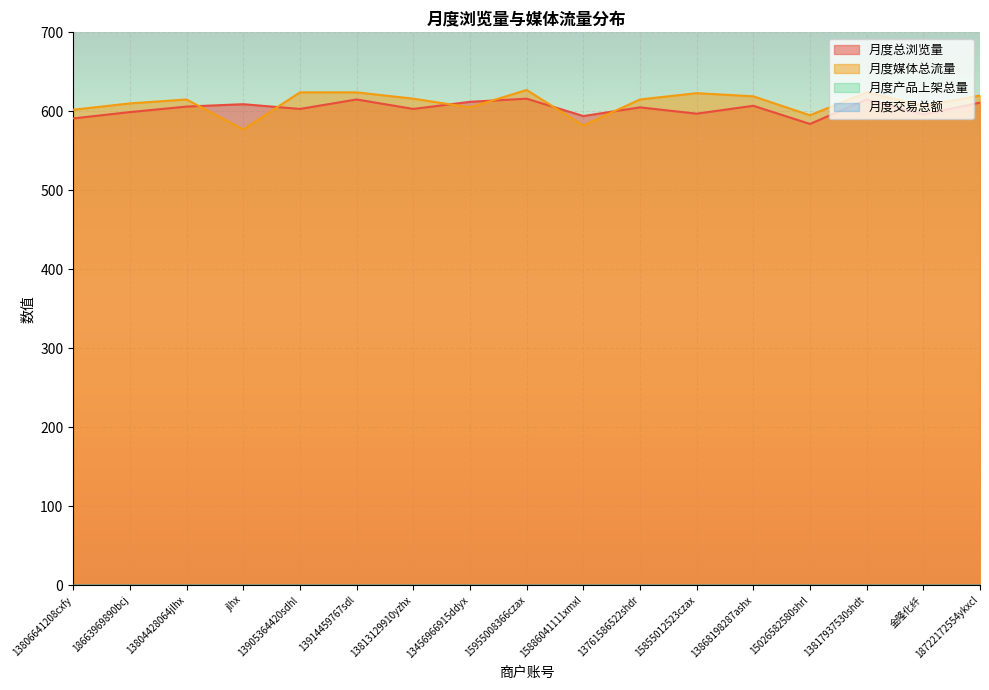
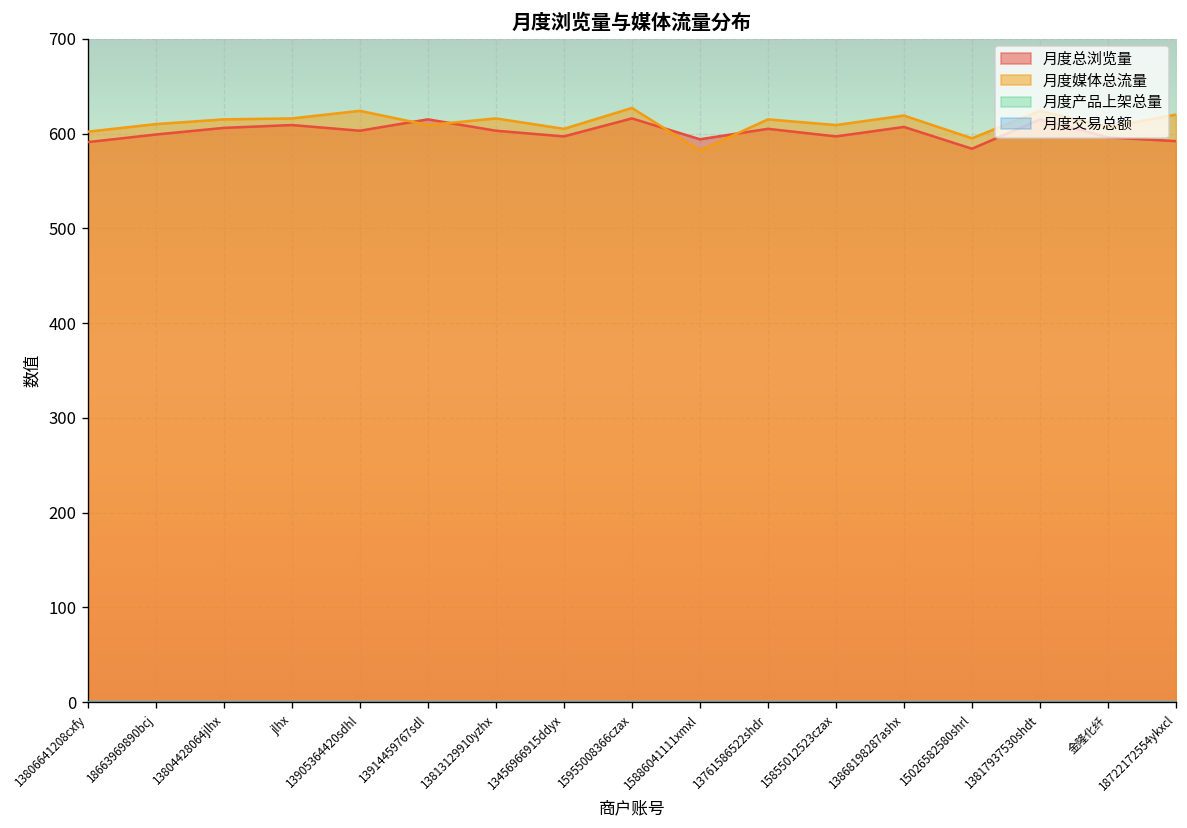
  {
    "月度总浏览量": {
      "13806641208cxfy": 590,
      "18663969890bcj": 600,
      "13804428064jlhx": 610,
      "jlhx": 610,
      "13905364420sdhl": 600,
      "13914459767sdl": 620,
      "13813129910yzhx": 600,
-     "13456966915ddyx": 610,
+     "13456966915ddyx": 600,
      "15955008366czax": 620,
      "15886041111xmxl": 590,
      "13761586522shdr": 610,
      "15855012523czax": 600,
      "13868198287ashx": 610,
      "15026582580shrl": 580,
-     "18722172554ykxcl": 610
+     "18722172554ykxcl": 590
    },
    "月度媒体总流量": {
      "13806641208cxfy": 600,
      "18663969890bcj": 610,
      "13804428064jlhx": 620,
-     "jlhx": 580,
+     "jlhx": 620,
      "13905364420sdhl": 620,
-     "13914459767sdl": 620,
+     "13914459767sdl": 610,
      "13813129910yzhx": 620,
      "13456966915ddyx": 610,
      "15955008366czax": 630,
      "15886041111xmxl": 580,
      "13761586522shdr": 620,
-     "15855012523czax": 620,
+     "15855012523czax": 610,
      "13868198287ashx": 620,
      "15026582580shrl": 600,
      "18722172554ykxcl": 620
    },
    "月度交易总额": {
      "13806641208cxfy": 0,
      "18663969890bcj": 0,
      "13804428064jlhx": 0,
      "jlhx": 0,
      "13905364420sdhl": 0,
      "13914459767sdl": 0,
      "13813129910yzhx": 0,
      "13456966915ddyx": 0,
      "15955008366czax": 0,
      "15886041111xmxl": 0,
      "13761586522shdr": 0,
      "15855012523czax": 0,
      "13868198287ashx": 0,
      "15026582580shrl": 0,
      "13817937530shdt": 0,
      "金隆化纤": 0,
      "18722172554ykxcl": 0
    }
  }
